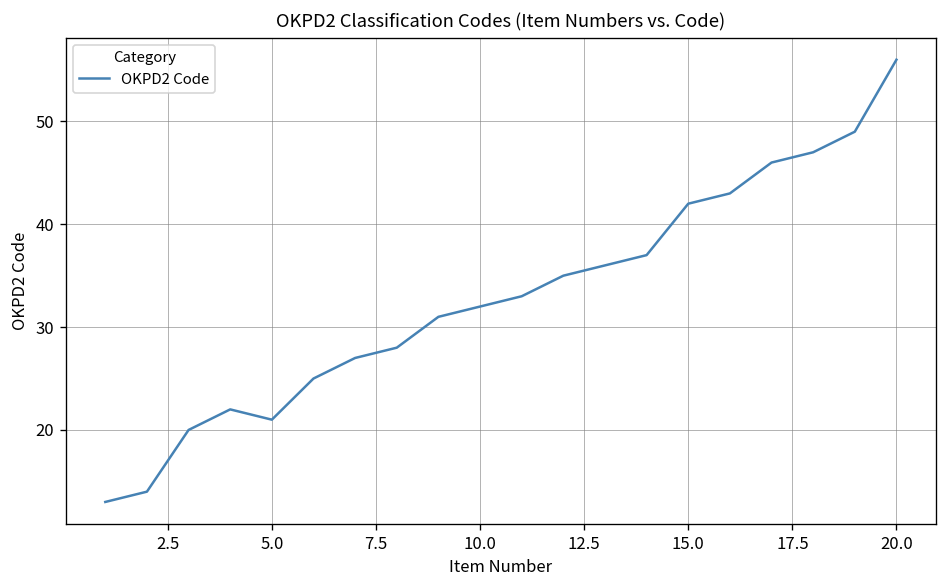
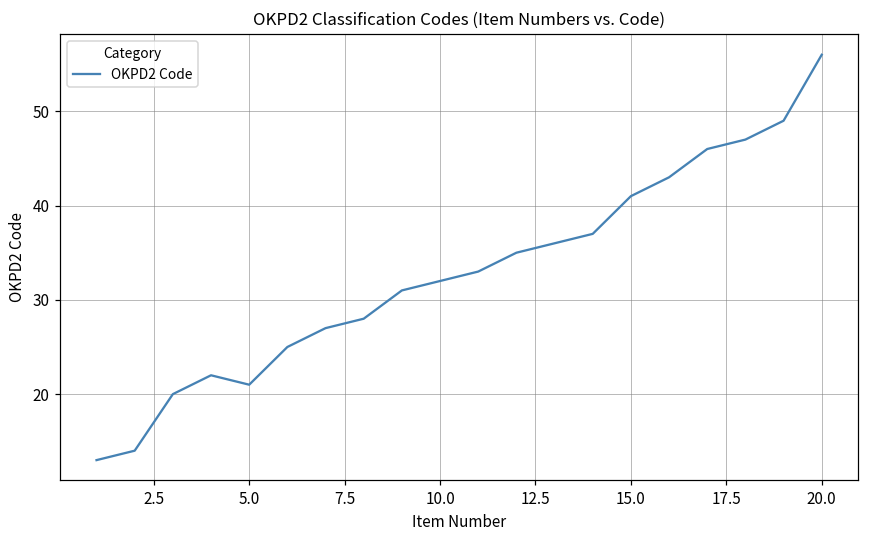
  {
    "5.0": 21,
    "10.0": 32,
-   "15.0": 42,
+   "15.0": 41,
    "20.0": 56
  }
